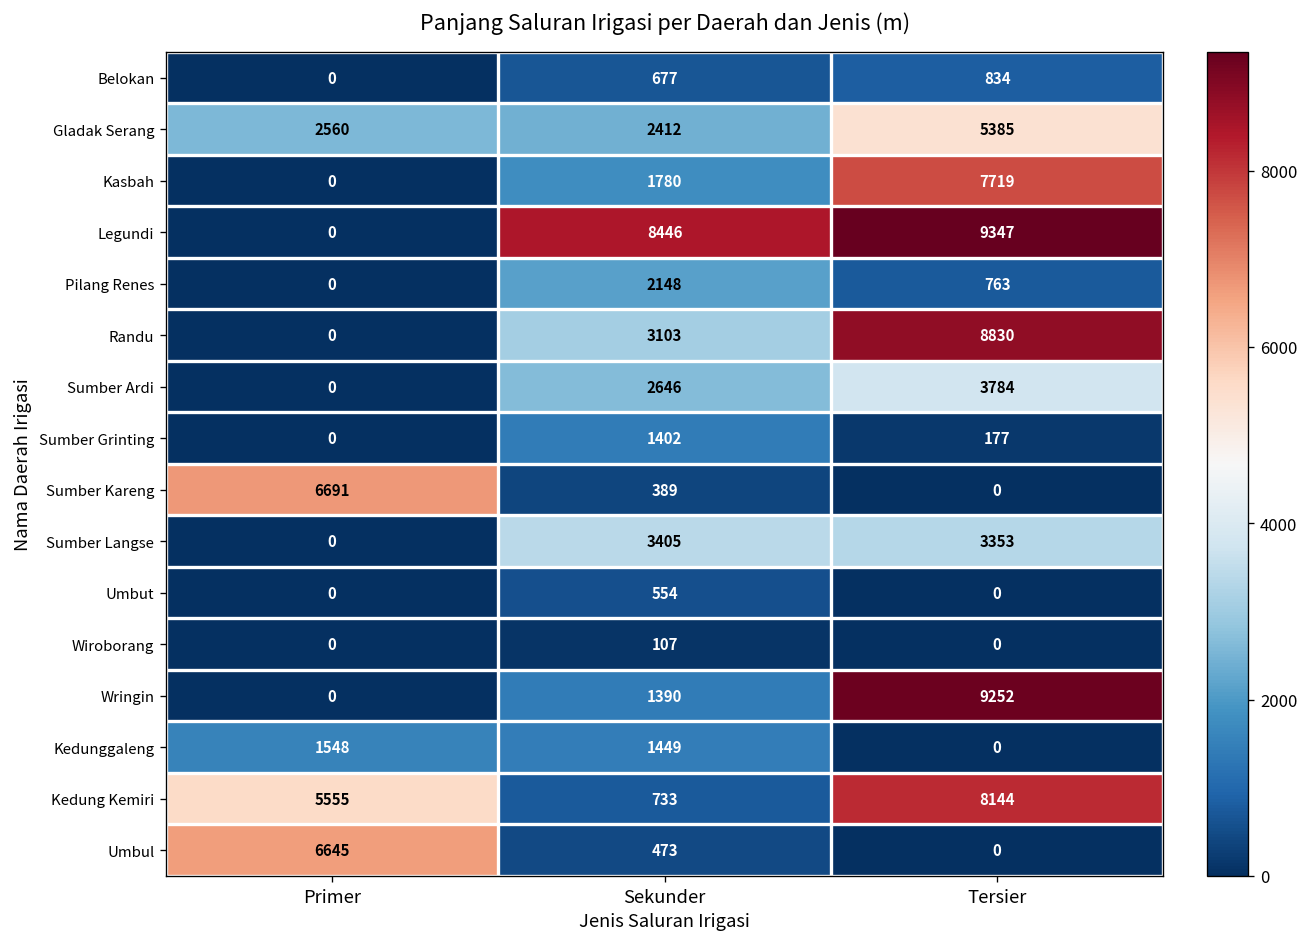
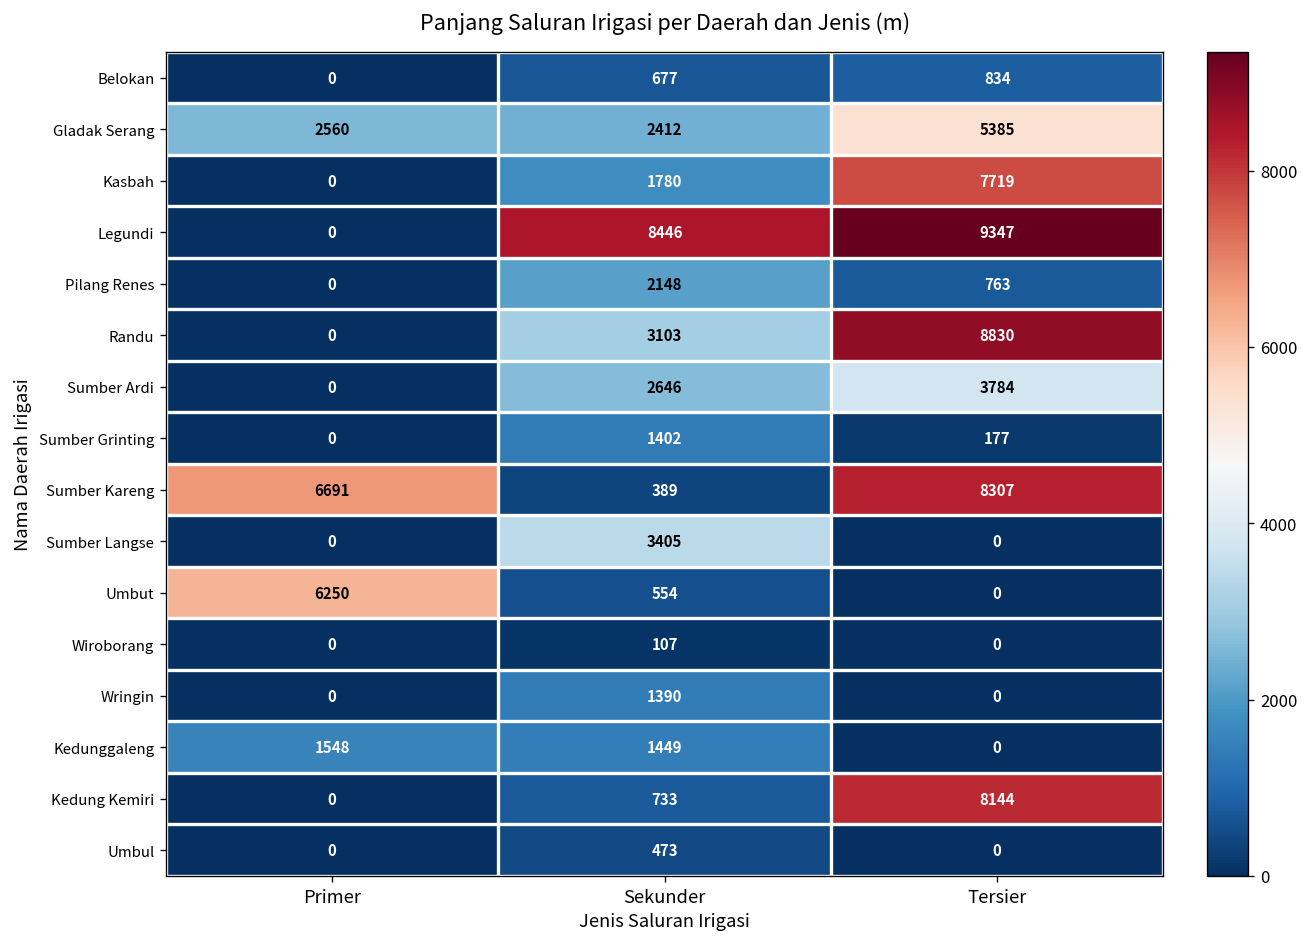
  {
    "Belokan": {
      "Primer": 0,
      "Sekunder": 677,
      "Tersier": 834
    },
    "Gladak Serang": {
      "Primer": 2560,
      "Sekunder": 2412,
      "Tersier": 5385
    },
    "Kasbah": {
      "Primer": 0,
      "Sekunder": 1780,
      "Tersier": 7719
    },
    "Legundi": {
      "Primer": 0,
      "Sekunder": 8446,
      "Tersier": 9347
    },
    "Pilang Renes": {
      "Primer": 0,
      "Sekunder": 2148,
      "Tersier": 763
    },
    "Randu": {
      "Primer": 0,
      "Sekunder": 3103,
      "Tersier": 8830
    },
    "Sumber Ardi": {
      "Primer": 0,
      "Sekunder": 2646,
      "Tersier": 3784
    },
    "Sumber Grinting": {
      "Primer": 0,
      "Sekunder": 1402,
      "Tersier": 177
    },
    "Sumber Kareng": {
      "Primer": 6691,
      "Sekunder": 389,
-     "Tersier": 0
+     "Tersier": 8307
    },
    "Sumber Langse": {
      "Primer": 0,
      "Sekunder": 3405,
-     "Tersier": 3353
+     "Tersier": 0
    },
    "Umbut": {
-     "Primer": 0,
+     "Primer": 6250,
      "Sekunder": 554,
      "Tersier": 0
    },
    "Wiroborang": {
      "Primer": 0,
      "Sekunder": 107,
      "Tersier": 0
    },
    "Wringin": {
      "Primer": 0,
      "Sekunder": 1390,
-     "Tersier": 9252
+     "Tersier": 0
    },
    "Kedunggaleng": {
      "Primer": 1548,
      "Sekunder": 1449,
      "Tersier": 0
    },
    "Kedung Kemiri": {
-     "Primer": 5555,
+     "Primer": 0,
      "Sekunder": 733,
      "Tersier": 8144
    },
    "Umbul": {
-     "Primer": 6645,
+     "Primer": 0,
      "Sekunder": 473,
      "Tersier": 0
    }
  }
